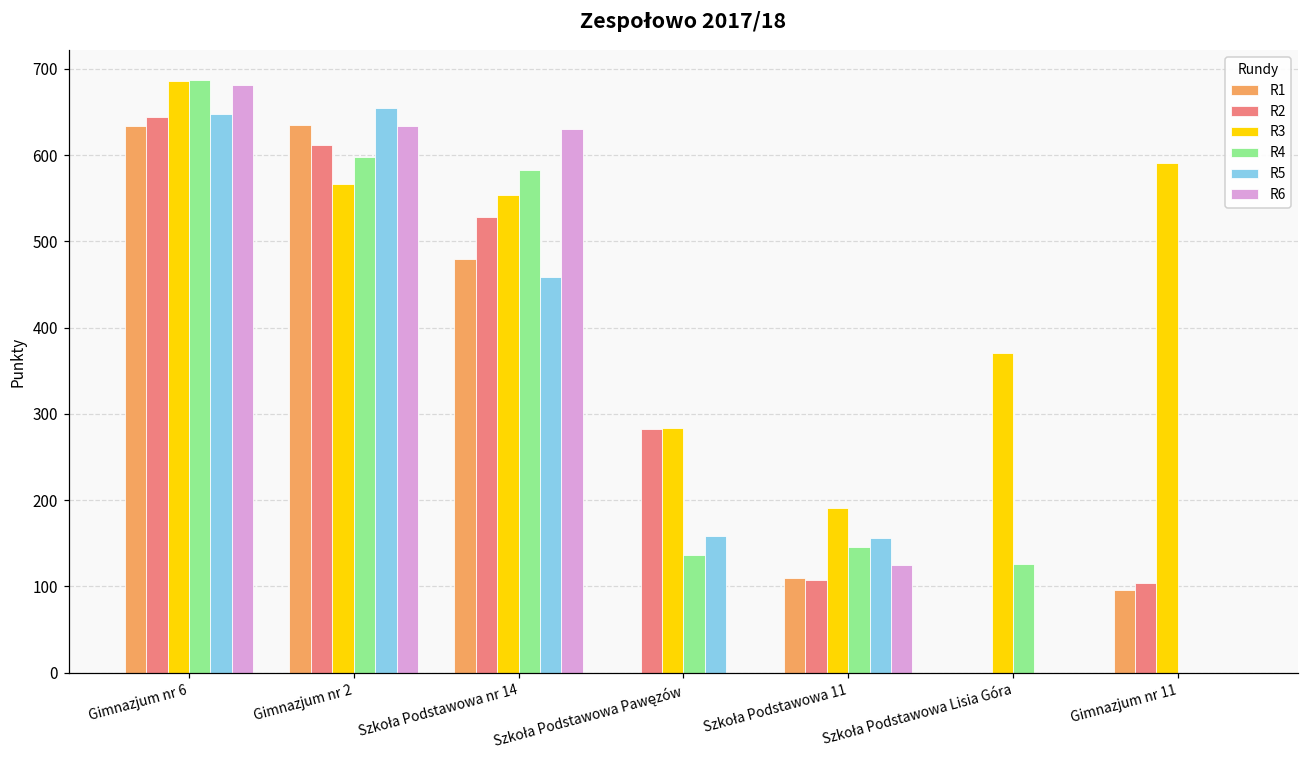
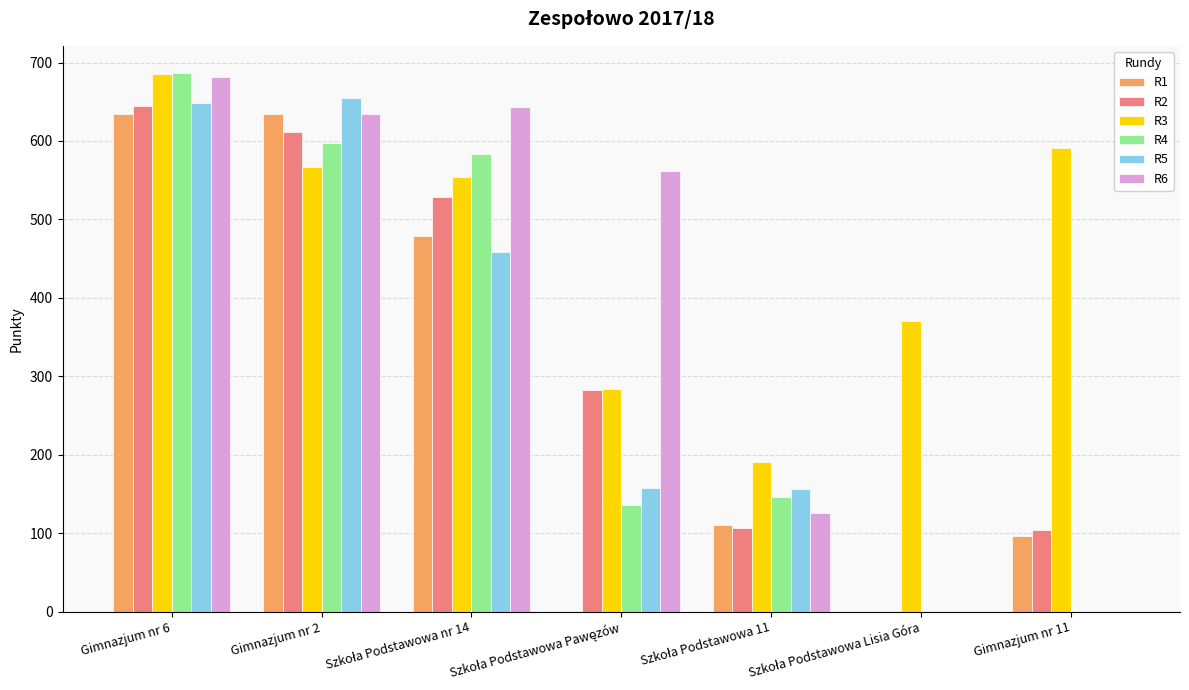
  {
    "R3": {
      "Gimnazjum nr 6": 690,
      "Gimnazjum nr 2": 570,
      "Szkoła Podstawowa nr 14": 550,
      "Szkoła Podstawowa Pawęzów": 280,
      "Szkoła Podstawowa 11": 190,
      "Szkoła Podstawowa Lisia Góra": 370,
      "Gimnazjum nr 11": 590
    },
    "R4": {
      "Gimnazjum nr 6": 690,
      "Gimnazjum nr 2": 600,
      "Szkoła Podstawowa nr 14": 580,
      "Szkoła Podstawowa Pawęzów": 140,
      "Szkoła Podstawowa 11": 150,
-     "Szkoła Podstawowa Lisia Góra": 130,
+     "Szkoła Podstawowa Lisia Góra": 0,
      "Gimnazjum nr 11": 0
    },
    "R5": {
      "Gimnazjum nr 6": 650,
      "Gimnazjum nr 2": 660,
      "Szkoła Podstawowa nr 14": 460,
      "Szkoła Podstawowa Pawęzów": 160,
      "Szkoła Podstawowa 11": 160,
      "Szkoła Podstawowa Lisia Góra": 0,
      "Gimnazjum nr 11": 0
    },
    "R6": {
      "Gimnazjum nr 6": 680,
      "Gimnazjum nr 2": 630,
-     "Szkoła Podstawowa nr 14": 630,
-     "Szkoła Podstawowa Pawęzów": 0,
+     "Szkoła Podstawowa nr 14": 640,
+     "Szkoła Podstawowa Pawęzów": 560,
      "Szkoła Podstawowa 11": 130,
      "Szkoła Podstawowa Lisia Góra": 0,
      "Gimnazjum nr 11": 0
    }
  }
